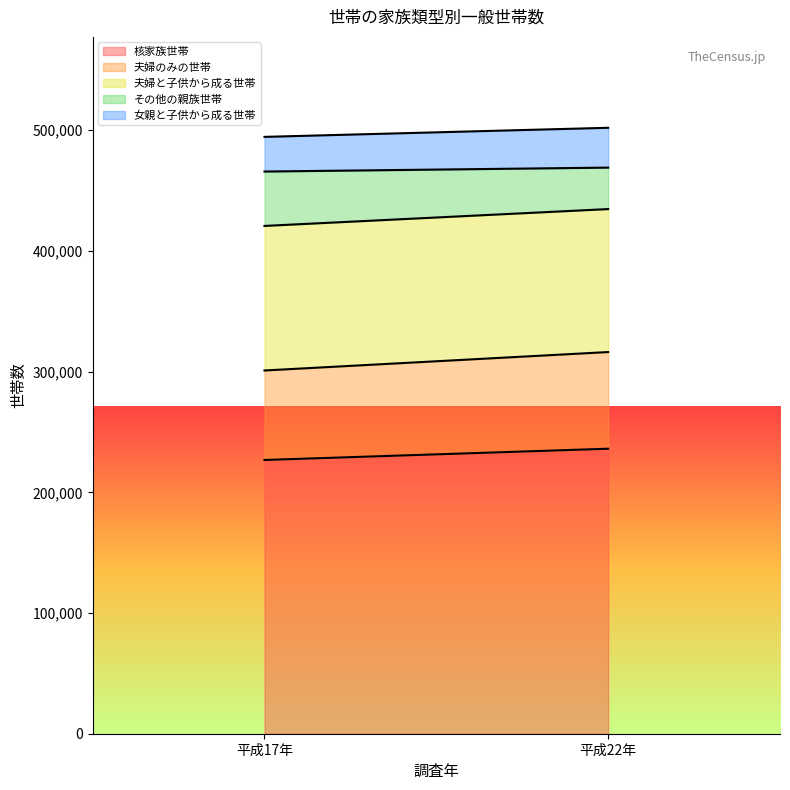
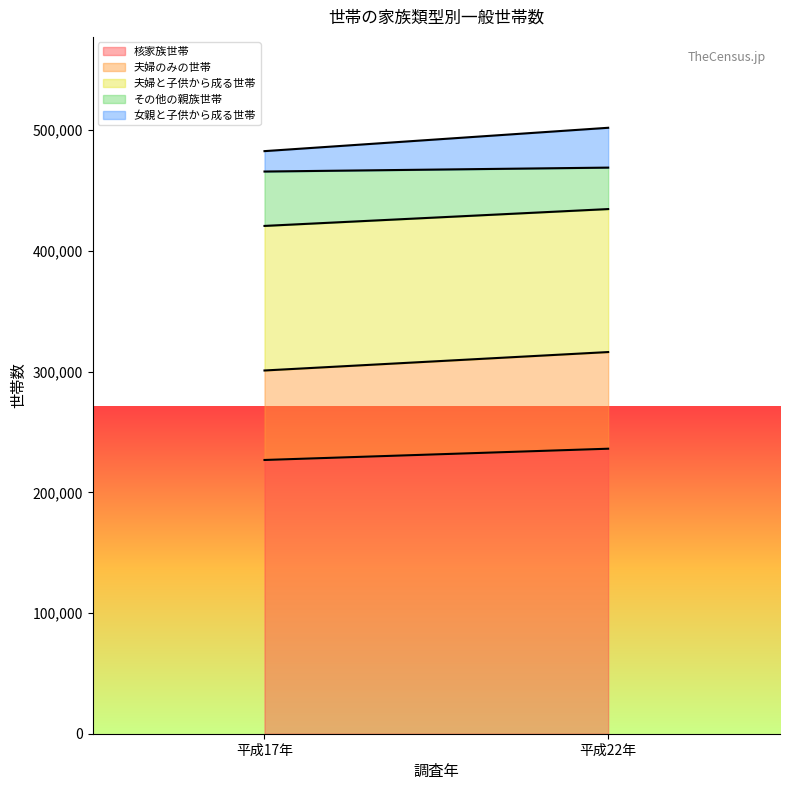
  {
    "その他の親族世帯": {
      "平成17年": "45,000",
      "平成22年": "34,000"
    },
    "女親と子供から成る世帯": {
-     "平成17年": "29,000",
+     "平成17年": "17,000",
      "平成22年": "33,000"
    }
  }
